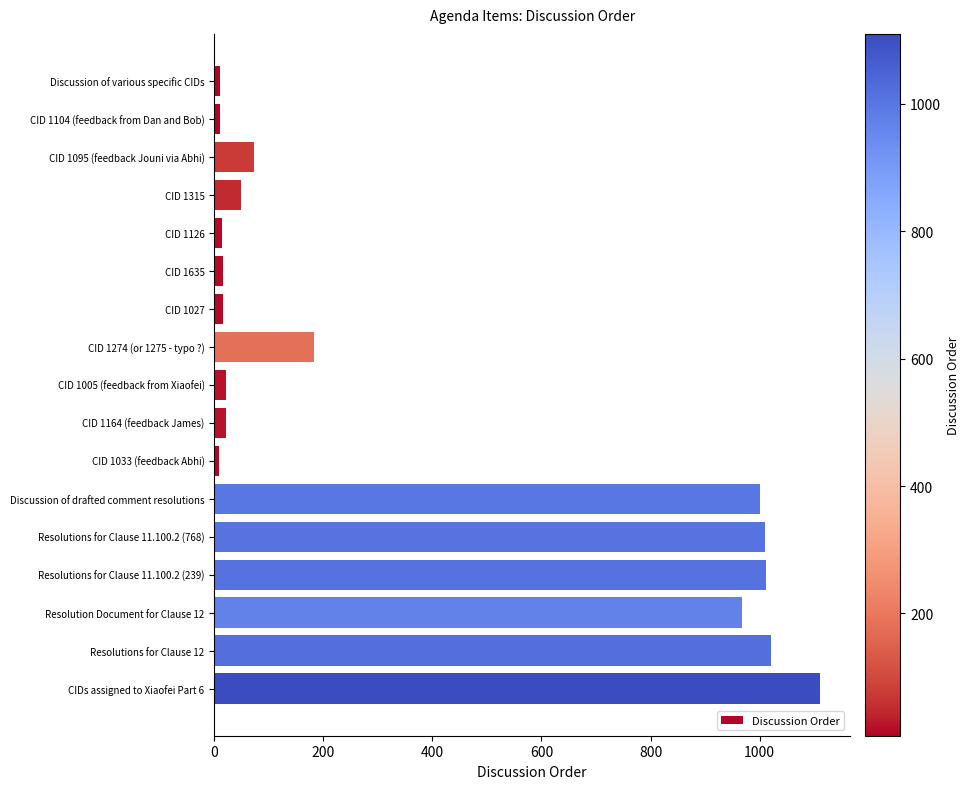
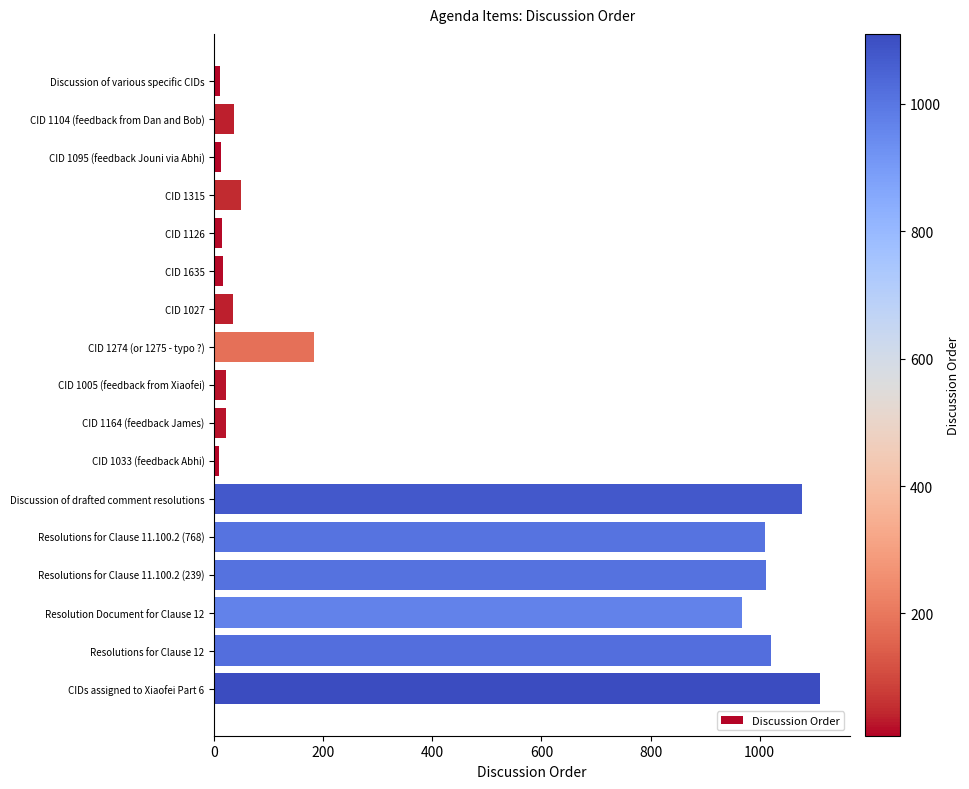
  {
    "Discussion of various specific CIDs": 10,
-   "CID 1104 (feedback from Dan and Bob)": 10,
-   "CID 1095 (feedback Jouni via Abhi)": 70,
+   "CID 1104 (feedback from Dan and Bob)": 40,
+   "CID 1095 (feedback Jouni via Abhi)": 10,
    "CID 1315": 50,
    "CID 1126": 10,
    "CID 1635": 20,
-   "CID 1027": 20,
+   "CID 1027": 30,
    "CID 1274 (or 1275 - typo ?)": 180,
    "CID 1005 (feedback from Xiaofei)": 20,
    "CID 1164 (feedback James)": 20,
    "CID 1033 (feedback Abhi)": 10,
-   "Discussion of drafted comment resolutions": 1000,
+   "Discussion of drafted comment resolutions": 1080,
    "Resolutions for Clause 11.100.2 (768)": 1010,
    "Resolutions for Clause 11.100.2 (239)": 1010,
    "Resolution Document for Clause 12": 970,
    "Resolutions for Clause 12": 1020,
    "CIDs assigned to Xiaofei Part 6": 1110
  }
